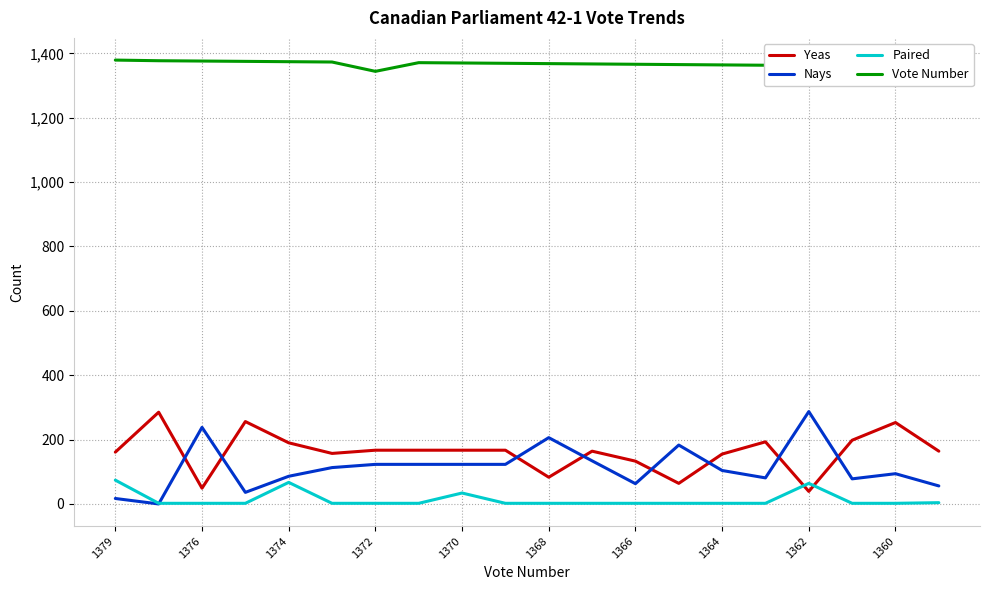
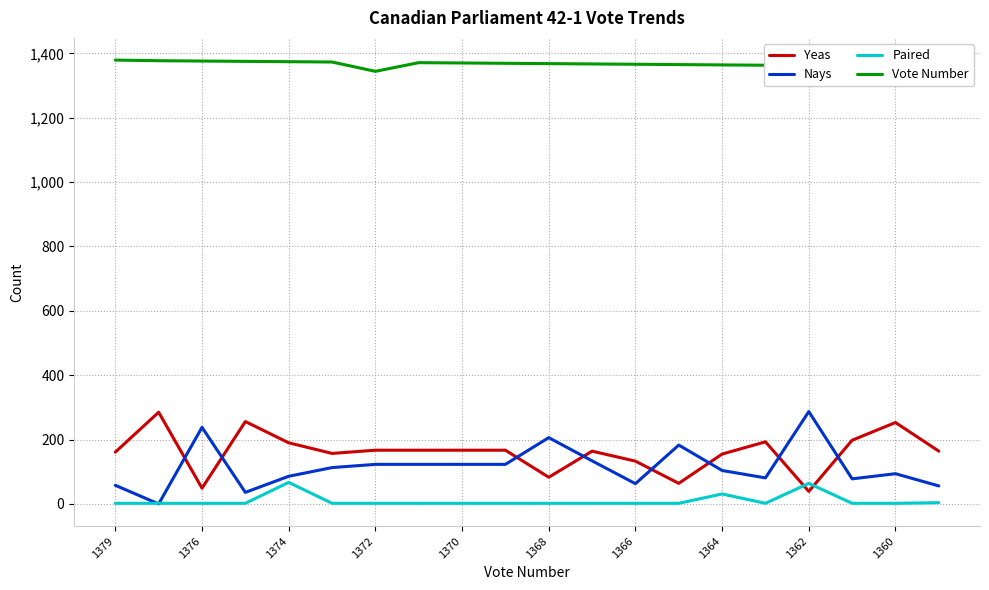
  {
    "Yeas": {
      "1379": "160",
      "1376": "50",
      "1374": "190",
      "1372": "170",
      "1370": "170",
      "1368": "80",
      "1366": "130",
      "1364": "160",
      "1362": "40",
      "1360": "250"
    },
    "Nays": {
-     "1379": "20",
+     "1379": "60",
      "1376": "240",
      "1374": "90",
      "1372": "120",
      "1370": "120",
      "1368": "210",
      "1366": "60",
      "1364": "100",
      "1362": "290",
      "1360": "90"
    },
    "Paired": {
-     "1379": "70",
+     "1379": "0",
      "1376": "0",
      "1374": "70",
      "1372": "0",
-     "1370": "30",
+     "1370": "0",
      "1368": "0",
      "1366": "0",
-     "1364": "0",
+     "1364": "30",
      "1362": "60",
      "1360": "0"
    },
    "Vote Number": {
      "1379": "1,380",
      "1376": "1,380",
      "1374": "1,370",
      "1372": "1,340",
      "1370": "1,370",
      "1368": "1,370",
      "1366": "1,370",
      "1364": "1,360"
    }
  }
